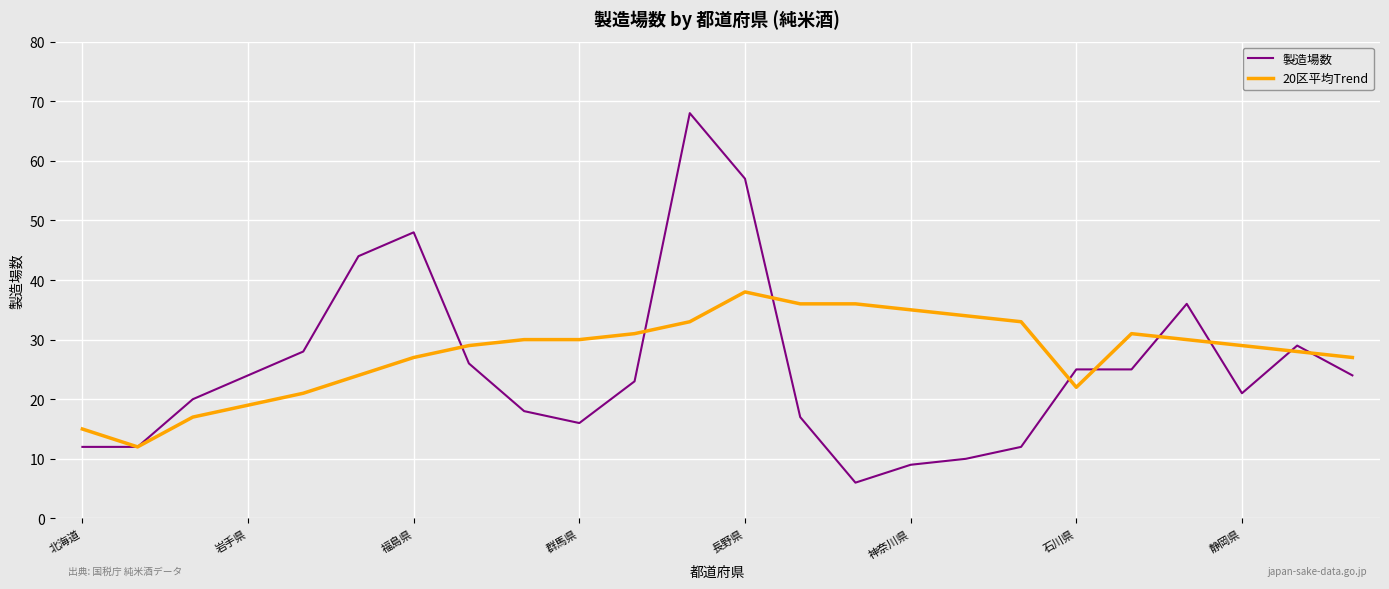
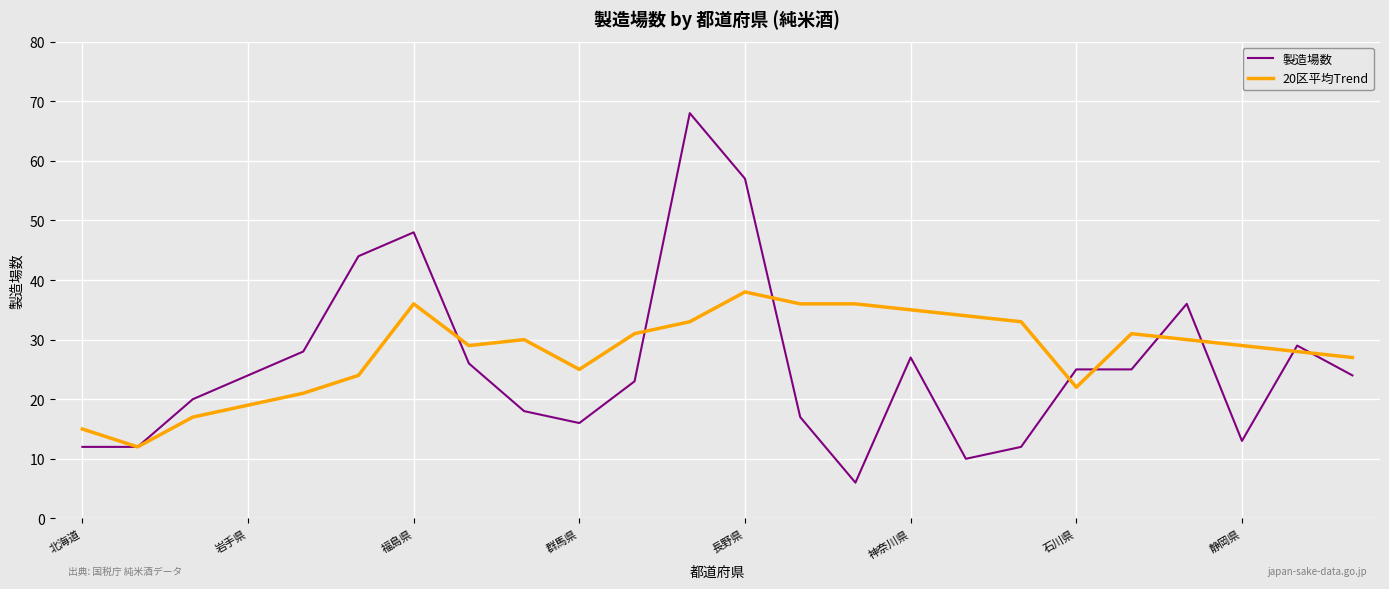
  {
    "製造場数": {
      "北海道": 12,
      "岩手県": 24,
      "福島県": 48,
      "群馬県": 16,
      "長野県": 57,
-     "神奈川県": 9,
+     "神奈川県": 27,
      "石川県": 25,
-     "静岡県": 21
+     "静岡県": 13
    },
    "20区平均Trend": {
      "北海道": 15,
      "岩手県": 19,
-     "福島県": 27,
-     "群馬県": 30,
+     "福島県": 36,
+     "群馬県": 25,
      "長野県": 38,
      "神奈川県": 35,
      "石川県": 22,
      "静岡県": 29
    }
  }
